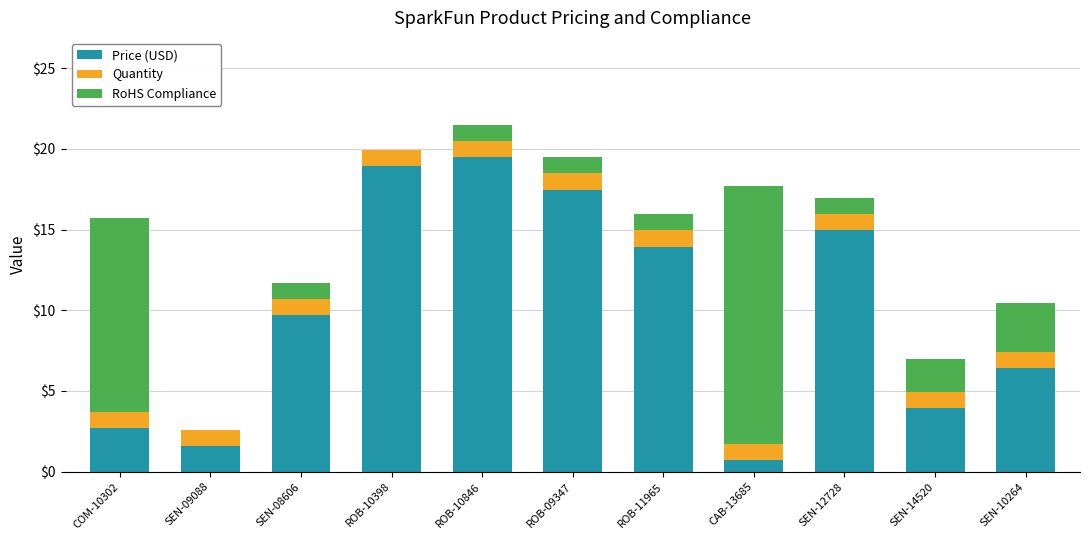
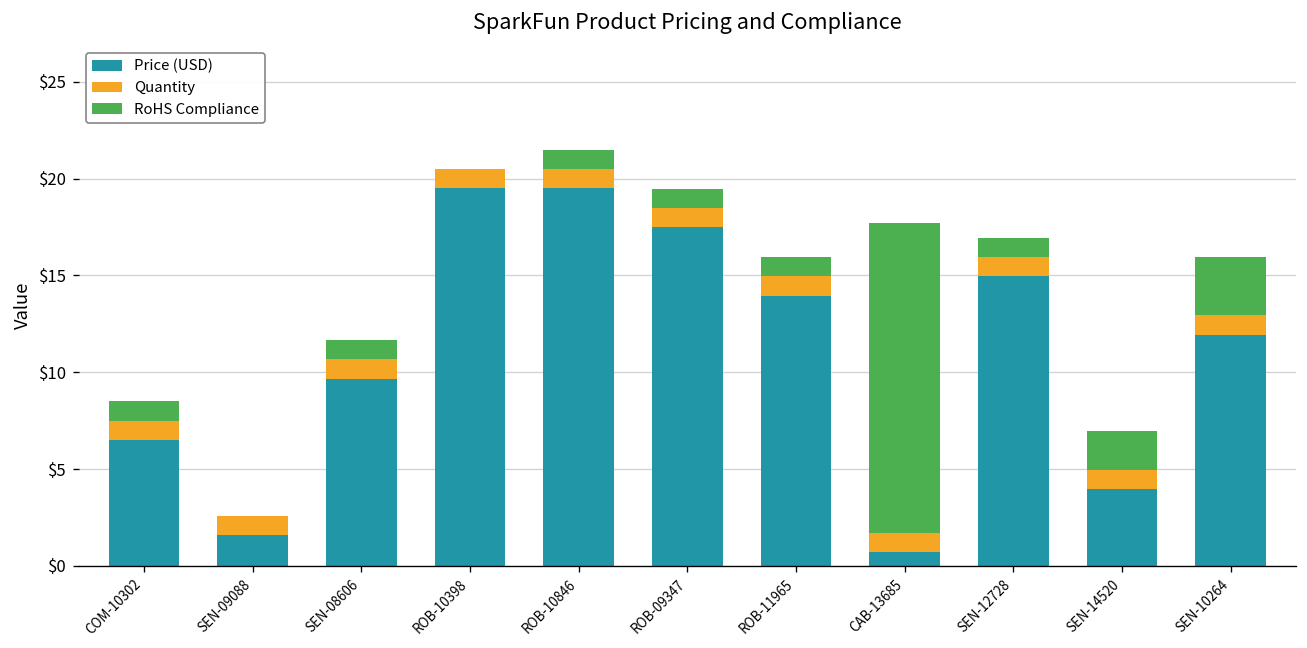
  {
    "Price (USD)": {
-     "COM-10302": "$2.7",
+     "COM-10302": "$6.5",
      "SEN-09088": "$1.6",
      "SEN-08606": "$9.7",
-     "ROB-10398": "$19.0",
+     "ROB-10398": "$19.5",
      "ROB-10846": "$19.5",
      "ROB-09347": "$17.5",
      "ROB-11965": "$14.0",
      "CAB-13685": "$0.7",
      "SEN-12728": "$15.0",
      "SEN-14520": "$4.0",
-     "SEN-10264": "$6.4"
+     "SEN-10264": "$12.0"
    },
    "Quantity": {
      "COM-10302": "$1.0",
      "SEN-09088": "$1.0",
      "SEN-08606": "$1.0",
      "ROB-10398": "$1.0",
      "ROB-10846": "$1.0",
      "ROB-09347": "$1.0",
      "ROB-11965": "$1.0",
      "CAB-13685": "$1.0",
      "SEN-12728": "$1.0",
      "SEN-14520": "$1.0",
      "SEN-10264": "$1.0"
    },
    "RoHS Compliance": {
-     "COM-10302": "$12",
+     "COM-10302": "$1",
      "SEN-09088": "$0",
      "SEN-08606": "$1",
      "ROB-10398": "$0",
      "ROB-10846": "$1",
      "ROB-09347": "$1",
      "ROB-11965": "$1",
      "CAB-13685": "$16",
      "SEN-12728": "$1",
      "SEN-14520": "$2",
      "SEN-10264": "$3"
    }
  }
